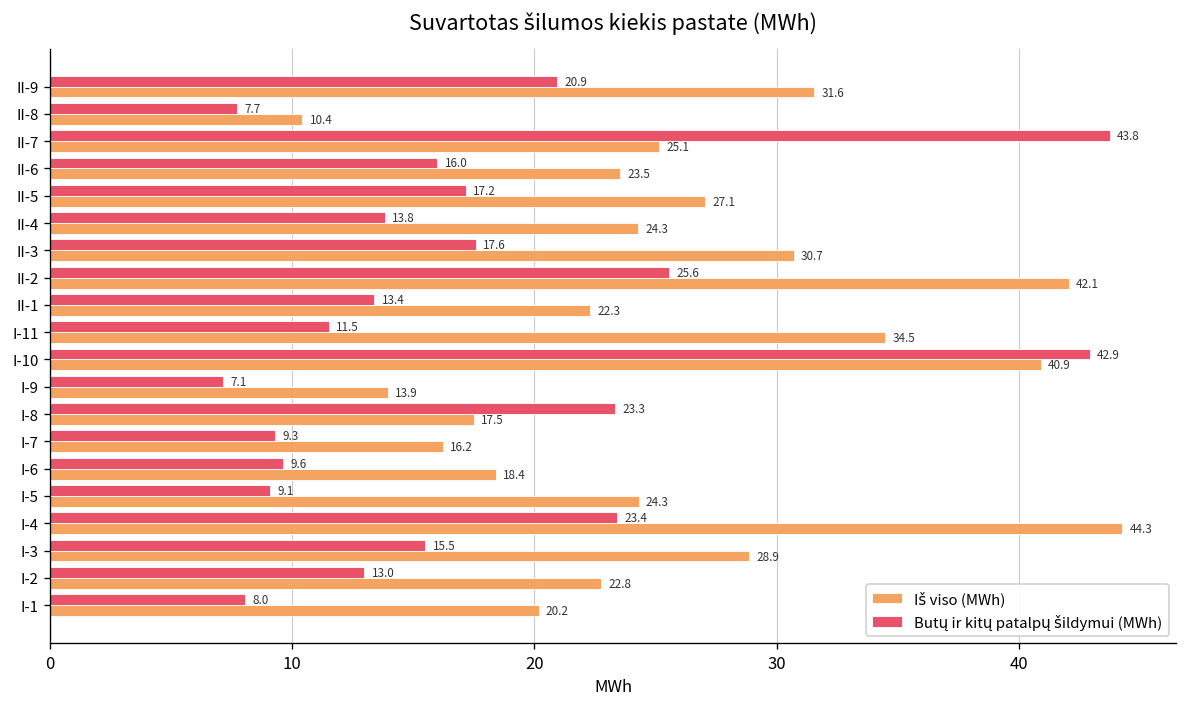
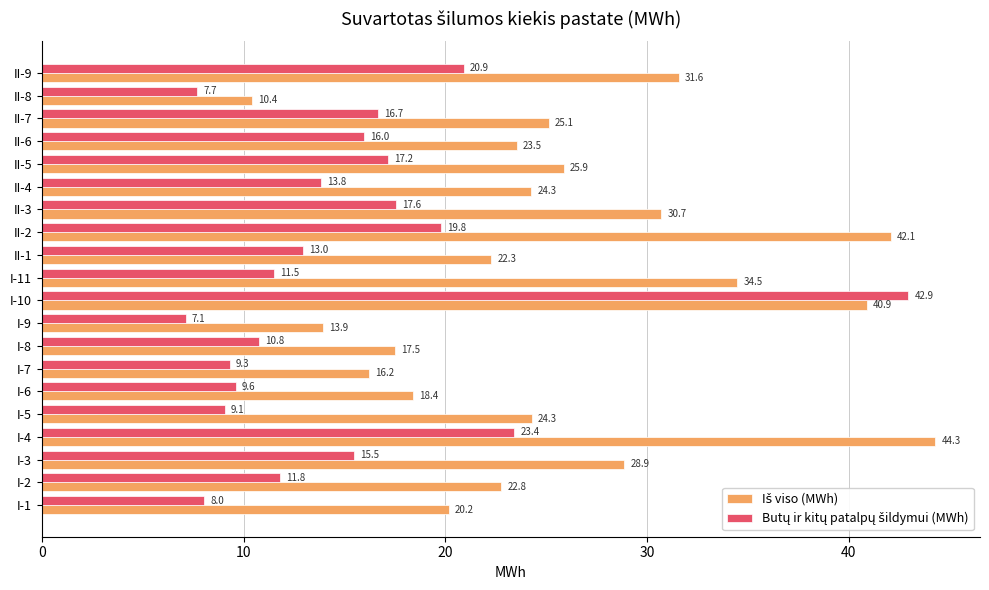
  {
    "Iš viso (MWh)": {
      "II-9": 31.6,
      "II-8": 10.4,
      "II-7": 25.1,
      "II-6": 23.5,
-     "II-5": 27.1,
+     "II-5": 25.9,
      "II-4": 24.3,
      "II-3": 30.7,
      "II-2": 42.1,
      "II-1": 22.3,
      "I-11": 34.5,
      "I-10": 40.9,
      "I-9": 13.9,
      "I-8": 17.5,
      "I-7": 16.2,
      "I-6": 18.4,
      "I-5": 24.3,
      "I-4": 44.3,
      "I-3": 28.9,
      "I-2": 22.8,
      "I-1": 20.2
    },
    "Butų ir kitų patalpų šildymui (MWh)": {
      "II-9": 20.9,
      "II-8": 7.7,
-     "II-7": 43.8,
+     "II-7": 16.7,
      "II-6": 16.0,
      "II-5": 17.2,
      "II-4": 13.8,
      "II-3": 17.6,
-     "II-2": 25.6,
-     "II-1": 13.4,
+     "II-2": 19.8,
+     "II-1": 13.0,
      "I-11": 11.5,
      "I-10": 42.9,
      "I-9": 7.1,
-     "I-8": 23.3,
+     "I-8": 10.8,
      "I-7": 9.3,
      "I-6": 9.6,
      "I-5": 9.1,
      "I-4": 23.4,
      "I-3": 15.5,
-     "I-2": 13.0,
+     "I-2": 11.8,
      "I-1": 8.0
    }
  }
